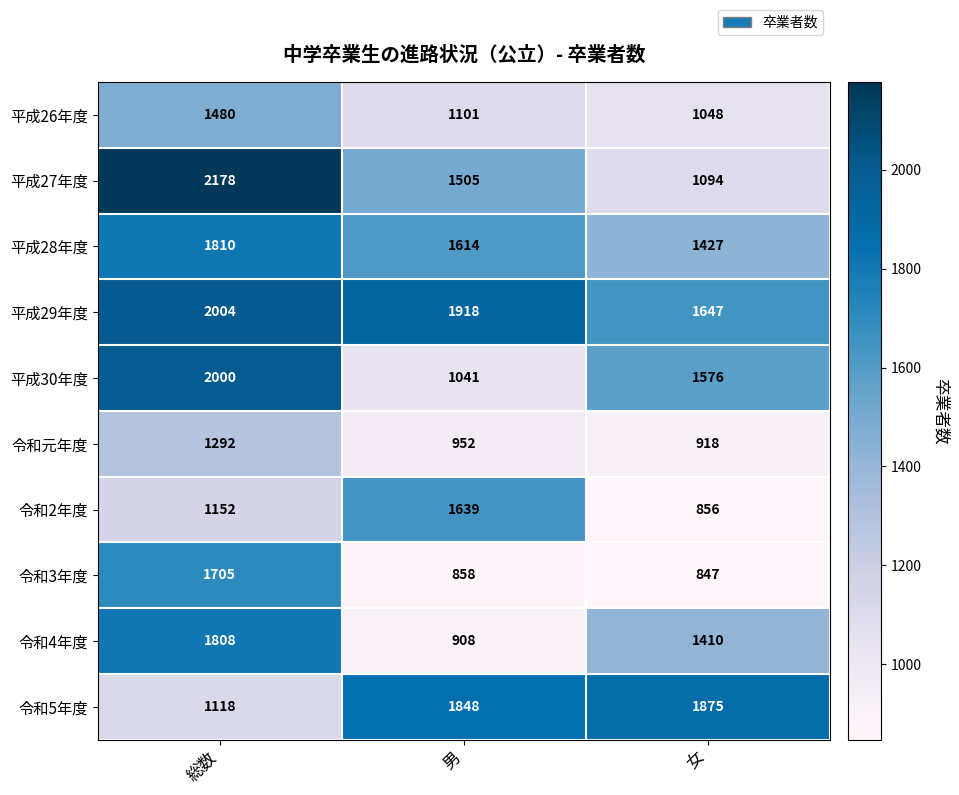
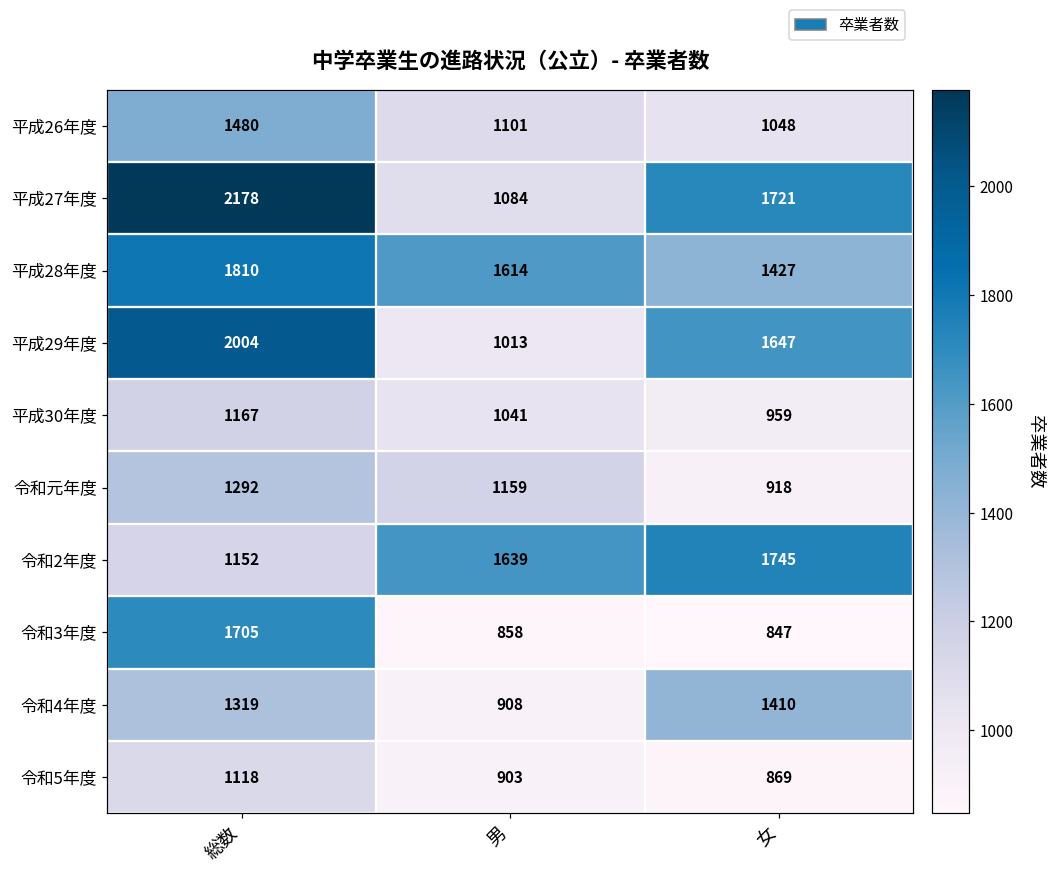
  {
    "平成26年度": {
      "総数": 1480,
      "男": 1101,
      "女": 1048
    },
    "平成27年度": {
      "総数": 2178,
-     "男": 1505,
-     "女": 1094
+     "男": 1084,
+     "女": 1721
    },
    "平成28年度": {
      "総数": 1810,
      "男": 1614,
      "女": 1427
    },
    "平成29年度": {
      "総数": 2004,
-     "男": 1918,
+     "男": 1013,
      "女": 1647
    },
    "平成30年度": {
-     "総数": 2000,
+     "総数": 1167,
      "男": 1041,
-     "女": 1576
+     "女": 959
    },
    "令和元年度": {
      "総数": 1292,
-     "男": 952,
+     "男": 1159,
      "女": 918
    },
    "令和2年度": {
      "総数": 1152,
      "男": 1639,
-     "女": 856
+     "女": 1745
    },
    "令和3年度": {
      "総数": 1705,
      "男": 858,
      "女": 847
    },
    "令和4年度": {
-     "総数": 1808,
+     "総数": 1319,
      "男": 908,
      "女": 1410
    },
    "令和5年度": {
      "総数": 1118,
-     "男": 1848,
-     "女": 1875
+     "男": 903,
+     "女": 869
    }
  }
